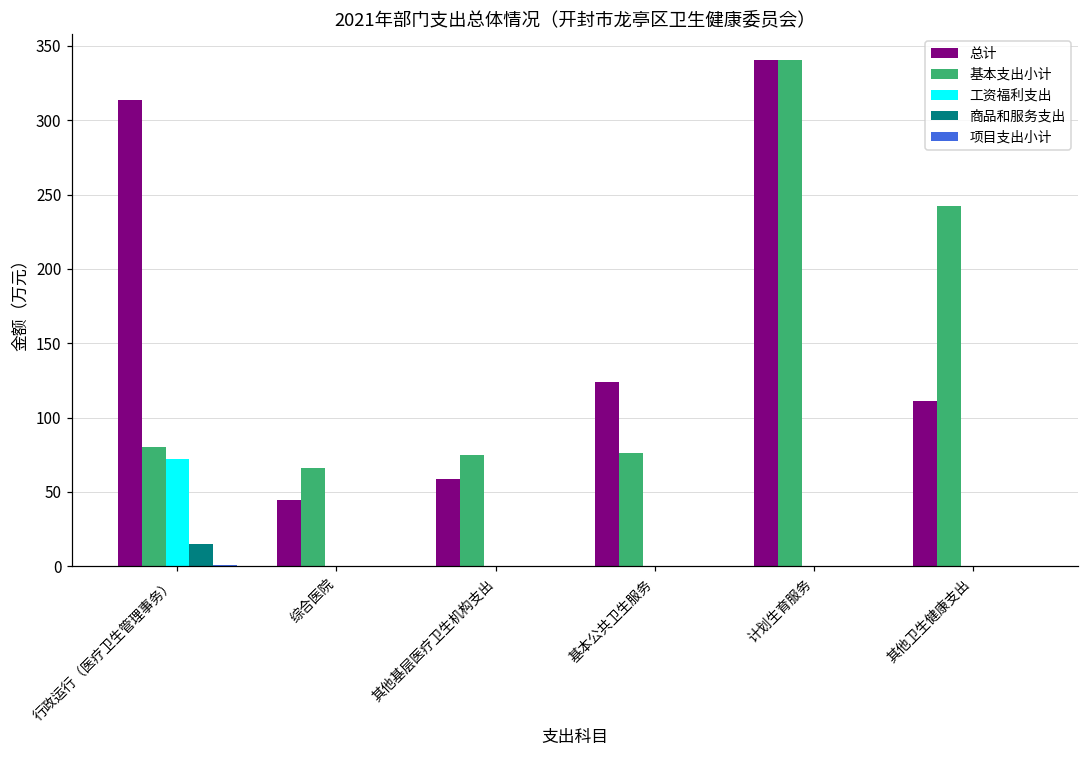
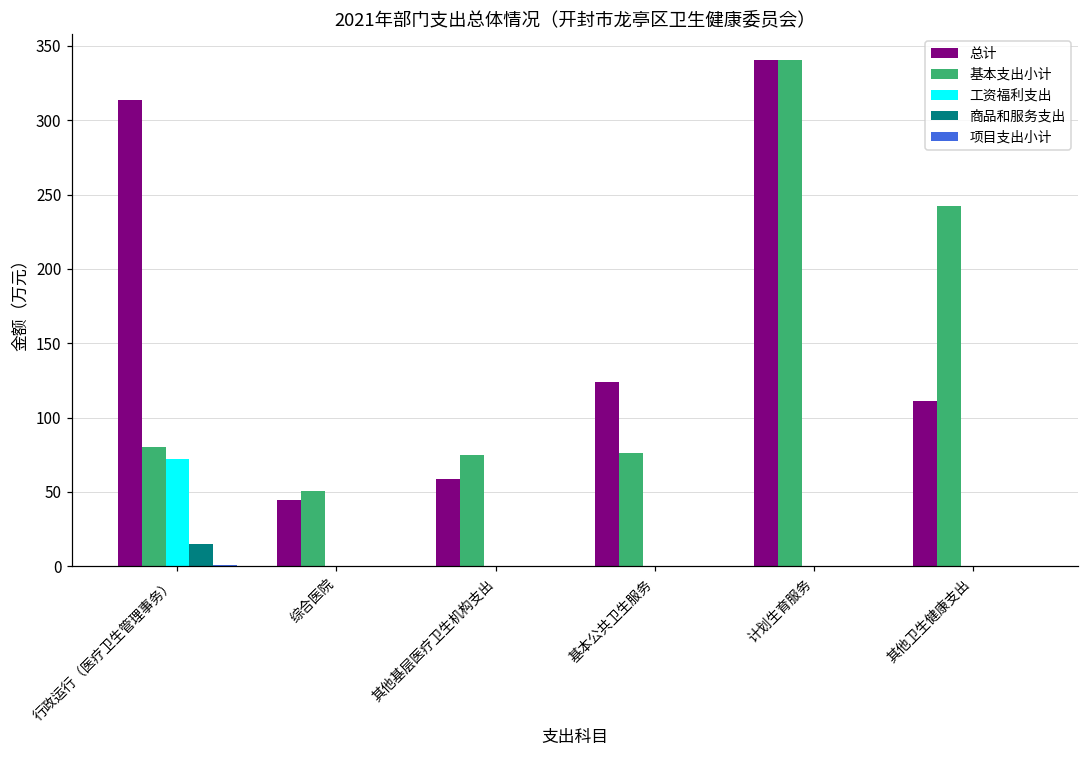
  {
    "总计": {
      "行政运行（医疗卫生管理事务）": 313,
      "综合医院": 45,
      "其他基层医疗卫生机构支出": 59,
      "基本公共卫生服务": 124,
      "计划生育服务": 341,
      "其他卫生健康支出": 111
    },
    "基本支出小计": {
      "行政运行（医疗卫生管理事务）": 80,
-     "综合医院": 66,
+     "综合医院": 51,
      "其他基层医疗卫生机构支出": 75,
      "基本公共卫生服务": 76,
      "计划生育服务": 341,
      "其他卫生健康支出": 242
    },
    "工资福利支出": {
      "行政运行（医疗卫生管理事务）": 72,
      "综合医院": 0,
      "其他基层医疗卫生机构支出": 0,
      "基本公共卫生服务": 0,
      "计划生育服务": 0,
      "其他卫生健康支出": 0
    },
    "商品和服务支出": {
      "行政运行（医疗卫生管理事务）": 15,
      "综合医院": 0,
      "其他基层医疗卫生机构支出": 0,
      "基本公共卫生服务": 0,
      "计划生育服务": 0,
      "其他卫生健康支出": 0
    },
    "项目支出小计": {
      "综合医院": 0,
      "其他基层医疗卫生机构支出": 0,
      "基本公共卫生服务": 0,
      "计划生育服务": 0,
      "其他卫生健康支出": 0
    }
  }
